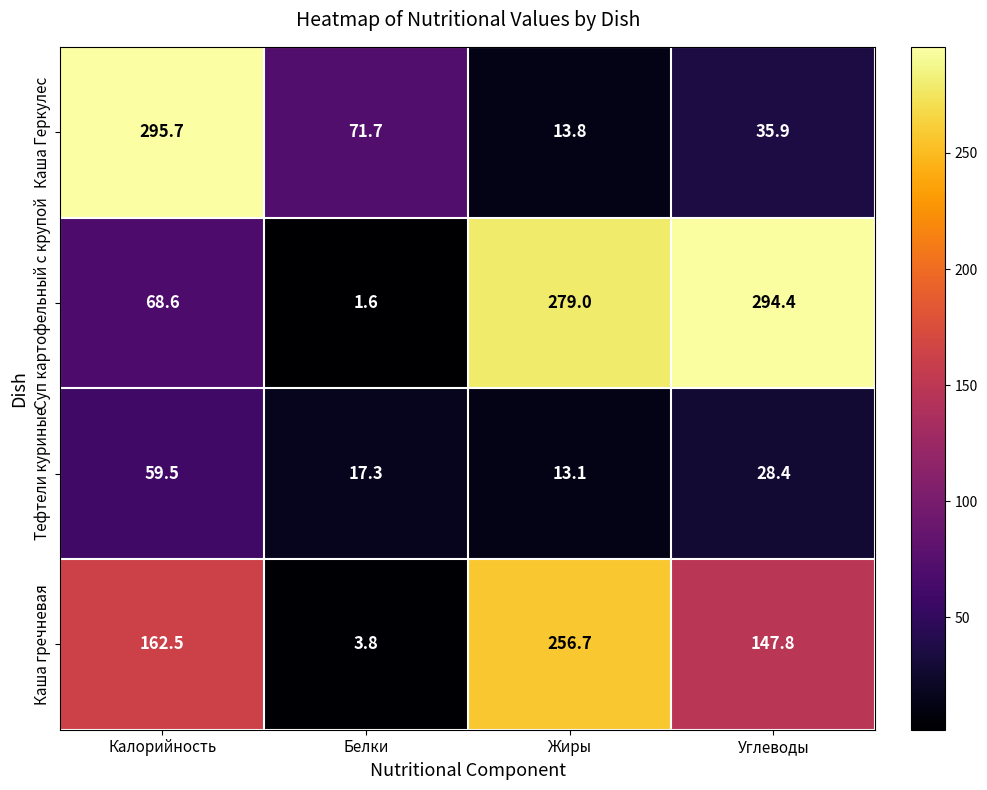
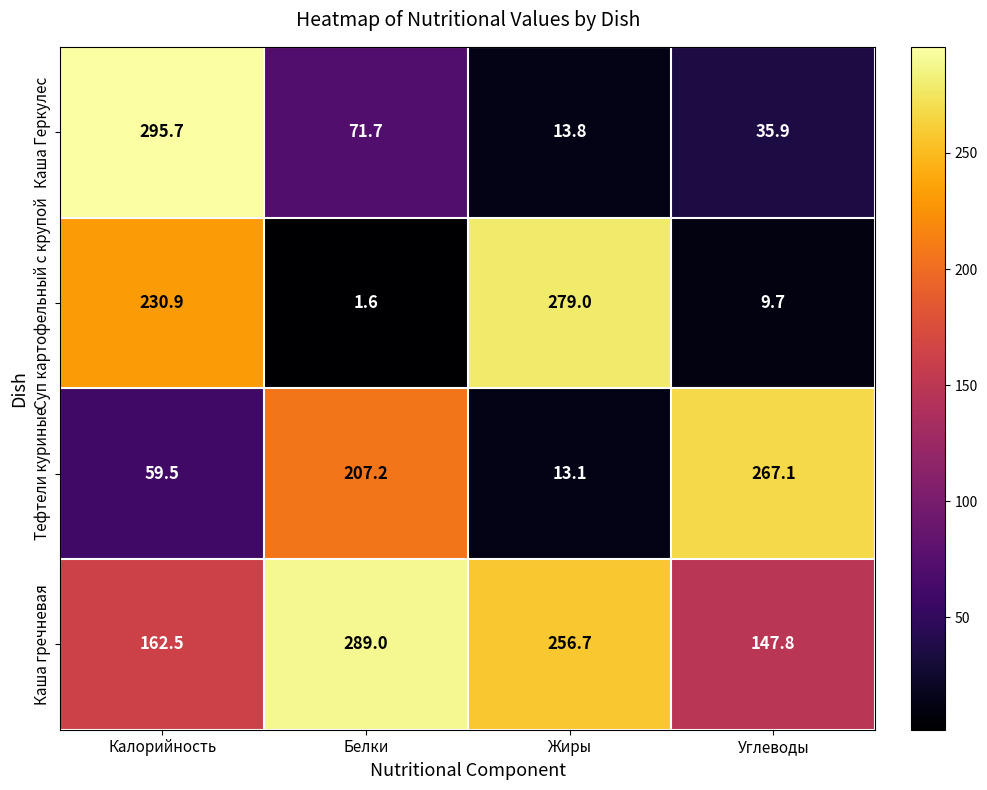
  {
    "Каша Геркулес": {
      "Калорийность": 295.7,
      "Белки": 71.7,
      "Жиры": 13.8,
      "Углеводы": 35.9
    },
    "Суп картофельный с крупой": {
-     "Калорийность": 68.6,
+     "Калорийность": 230.9,
      "Белки": 1.6,
      "Жиры": 279.0,
-     "Углеводы": 294.4
+     "Углеводы": 9.7
    },
    "Тефтели куриные": {
      "Калорийность": 59.5,
-     "Белки": 17.3,
+     "Белки": 207.2,
      "Жиры": 13.1,
-     "Углеводы": 28.4
+     "Углеводы": 267.1
    },
    "Каша гречневая": {
      "Калорийность": 162.5,
-     "Белки": 3.8,
+     "Белки": 289.0,
      "Жиры": 256.7,
      "Углеводы": 147.8
    }
  }
